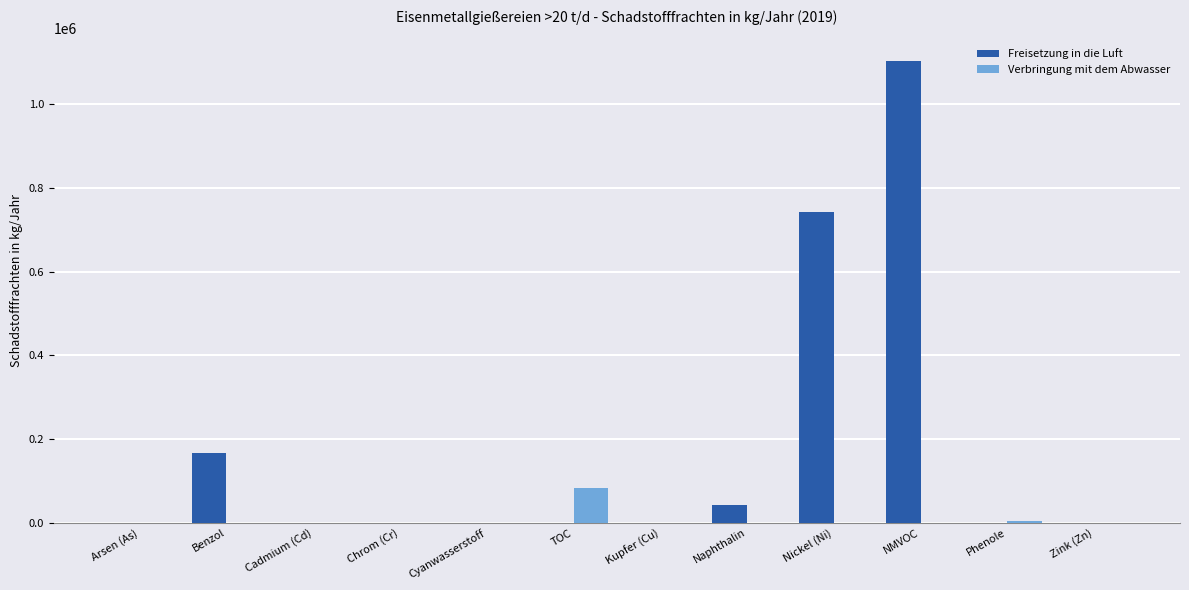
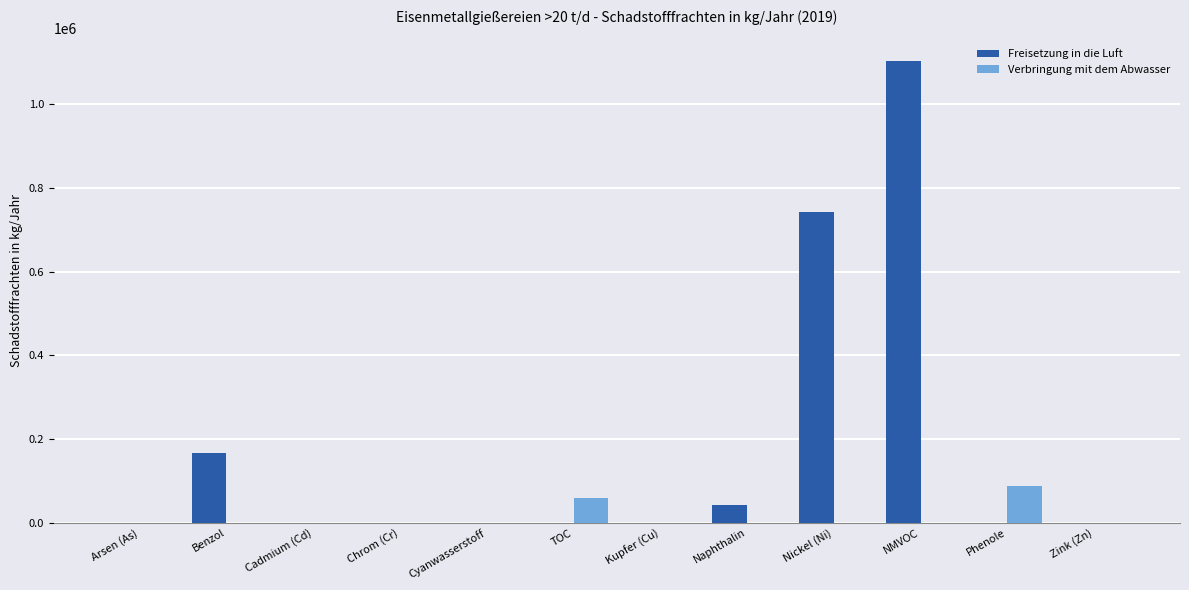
  {
    "Freisetzung in die Luft": {
      "Benzol": 170000,
      "TOC": 0,
      "Kupfer (Cu)": 0,
      "Naphthalin": 40000,
      "Nickel (Ni)": 740000,
      "NMVOC": 1100000,
      "Phenole": 0,
      "Zink (Zn)": 0
    },
    "Verbringung mit dem Abwasser": {
      "Arsen (As)": 0,
      "Benzol": 0,
      "Cadmium (Cd)": 0,
      "Chrom (Cr)": 0,
      "Cyanwasserstoff": 0,
-     "TOC": 80000,
+     "TOC": 60000,
      "Naphthalin": 0,
      "NMVOC": 0,
-     "Phenole": 0
+     "Phenole": 90000
    }
  }
